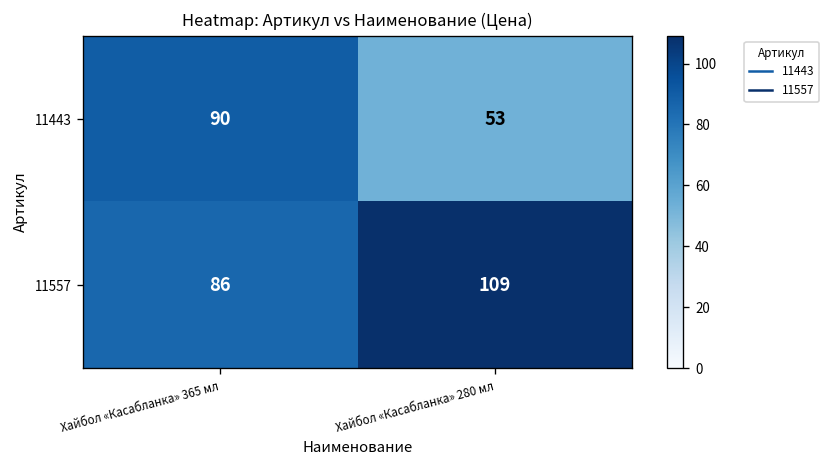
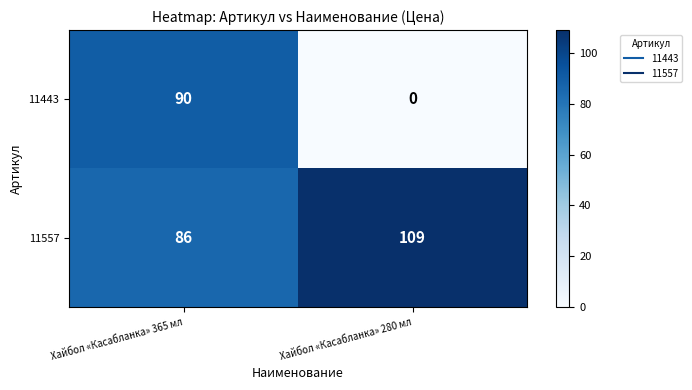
  {
    "11443": {
      "Хайбол «Касабланка» 365 мл": 90,
-     "Хайбол «Касабланка» 280 мл": 53
+     "Хайбол «Касабланка» 280 мл": 0
    },
    "11557": {
      "Хайбол «Касабланка» 365 мл": 86,
      "Хайбол «Касабланка» 280 мл": 109
    }
  }
